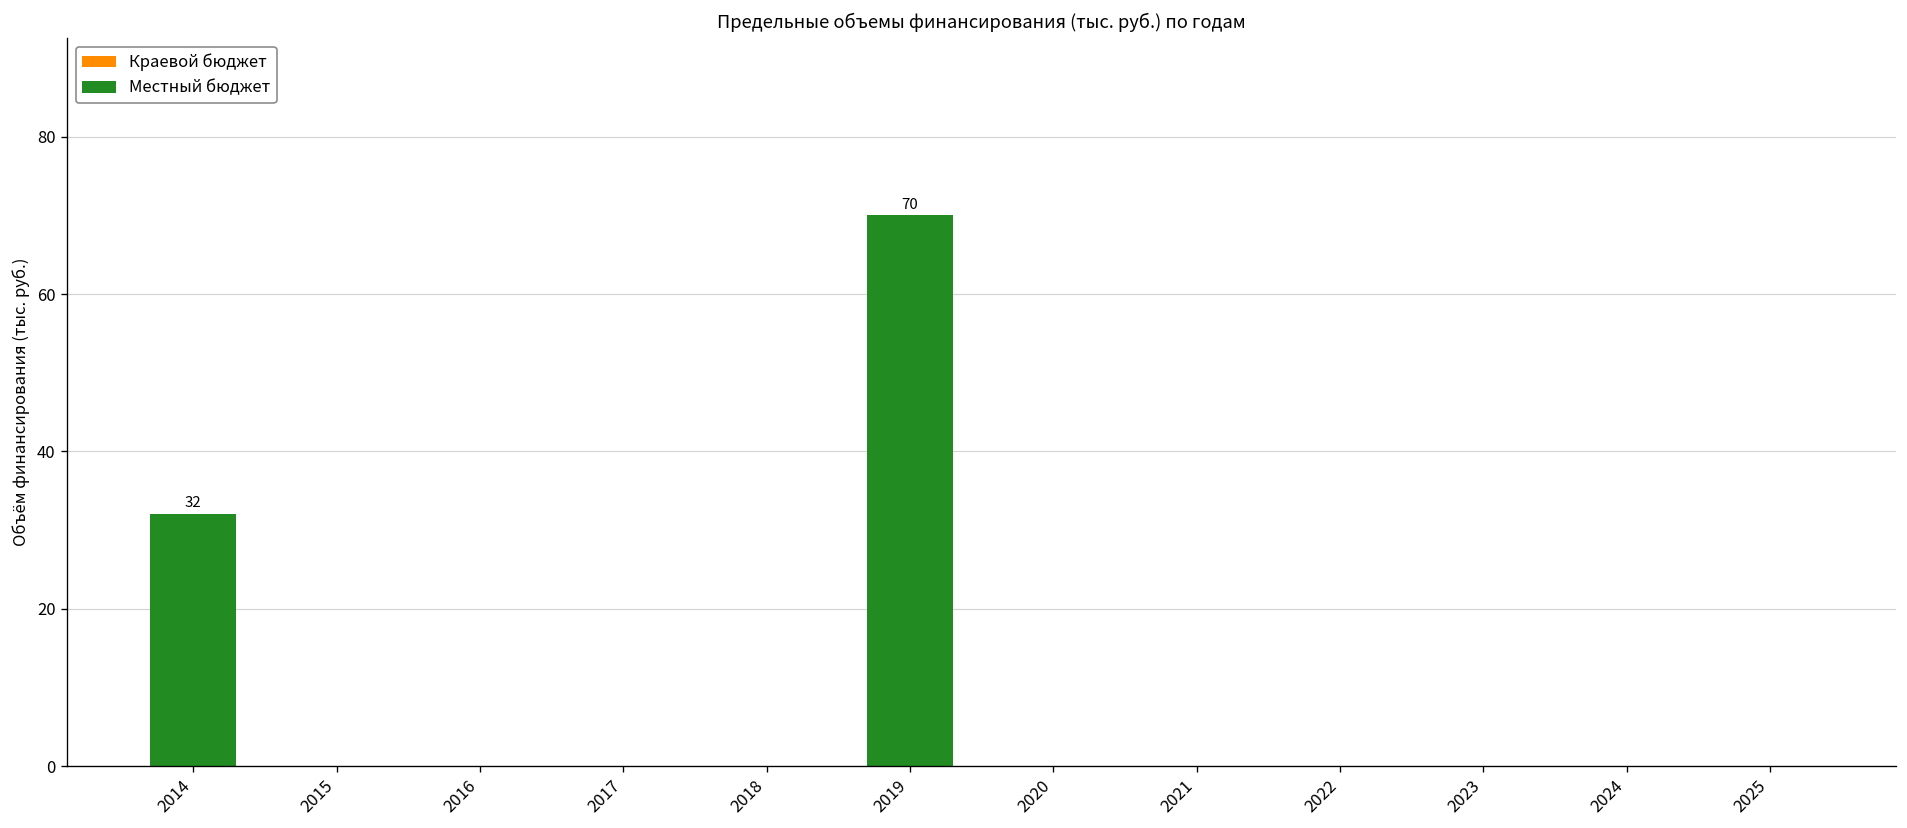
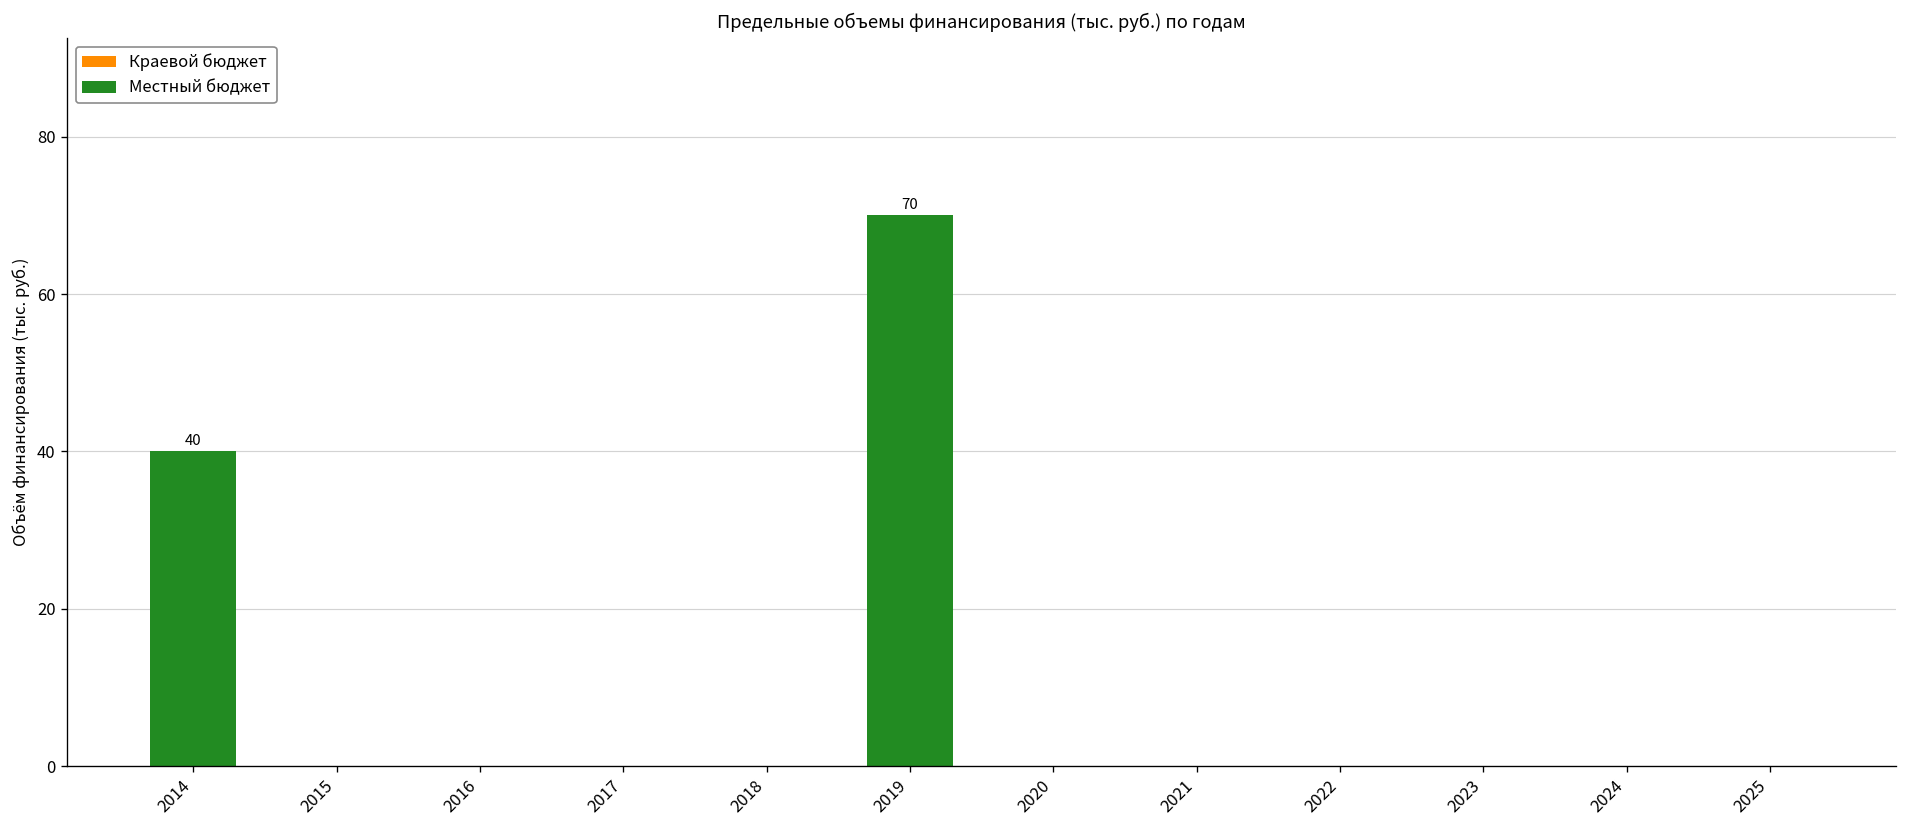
  {
    "Краевой бюджет": {
      "2014": 0,
      "2015": 0,
      "2016": 0,
      "2017": 0,
      "2018": 0,
      "2019": 0,
      "2020": 0,
      "2021": 0,
      "2022": 0,
      "2023": 0,
      "2024": 0,
      "2025": 0
    },
    "Местный бюджет": {
-     "2014": 32,
+     "2014": 40,
      "2019": 70
    }
  }
